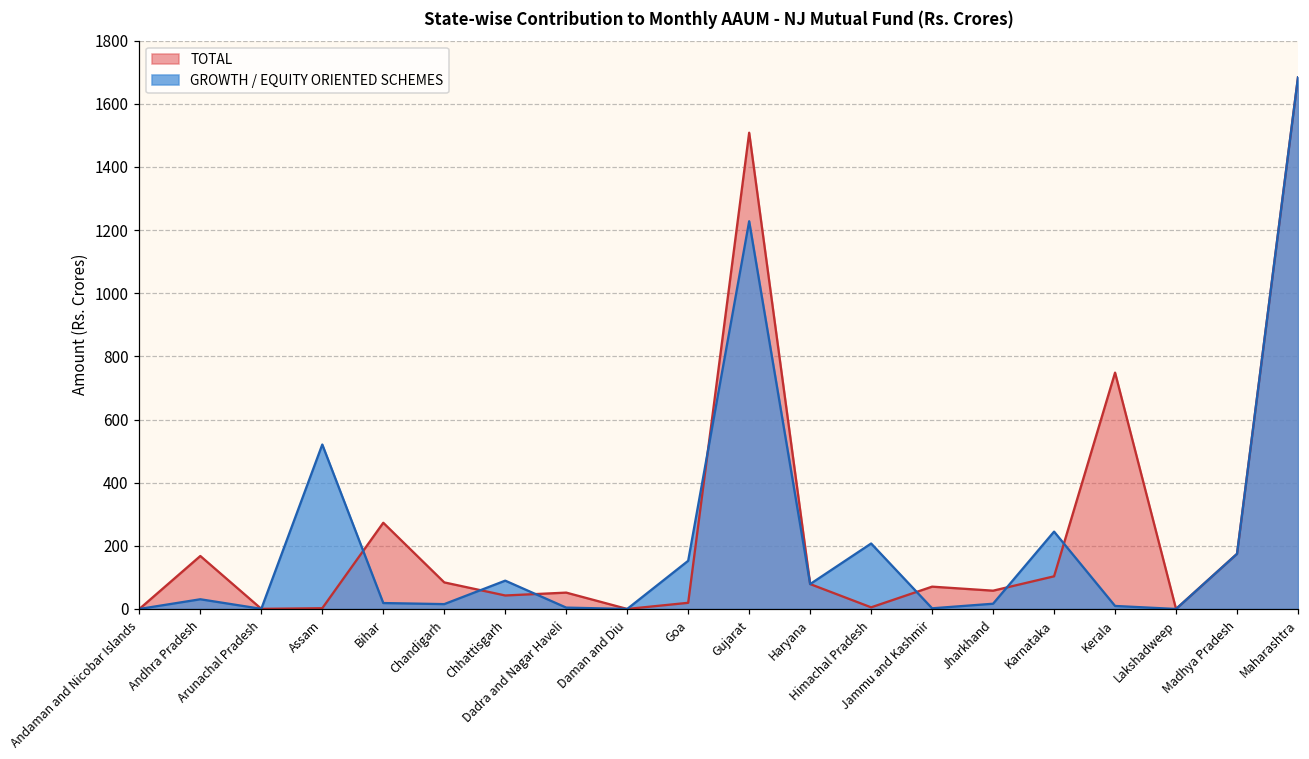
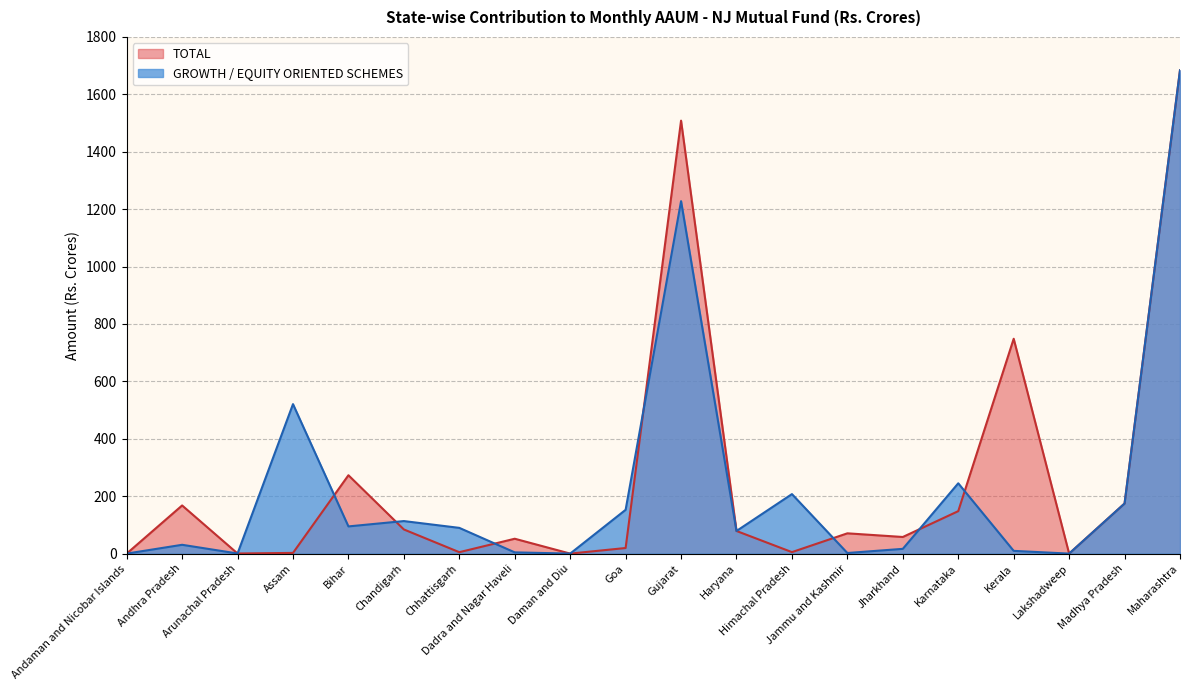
  {
    "TOTAL": {
      "Andhra Pradesh": 170,
      "Assam": 0,
      "Bihar": 270,
      "Chandigarh": 80,
-     "Chhattisgarh": 40,
+     "Chhattisgarh": 0,
      "Dadra and Nagar Haveli": 50,
      "Goa": 20,
      "Gujarat": 1510,
      "Himachal Pradesh": 10,
      "Jammu and Kashmir": 70,
      "Jharkhand": 60,
-     "Karnataka": 100,
+     "Karnataka": 150,
      "Kerala": 750
    },
    "GROWTH / EQUITY ORIENTED SCHEMES": {
      "Andhra Pradesh": 30,
      "Assam": 520,
-     "Bihar": 20,
-     "Chandigarh": 20,
+     "Bihar": 90,
+     "Chandigarh": 110,
      "Chhattisgarh": 90,
      "Dadra and Nagar Haveli": 0,
      "Goa": 150,
      "Gujarat": 1230,
      "Himachal Pradesh": 210,
      "Jammu and Kashmir": 0,
      "Jharkhand": 20,
      "Karnataka": 240,
      "Kerala": 10
    }
  }
